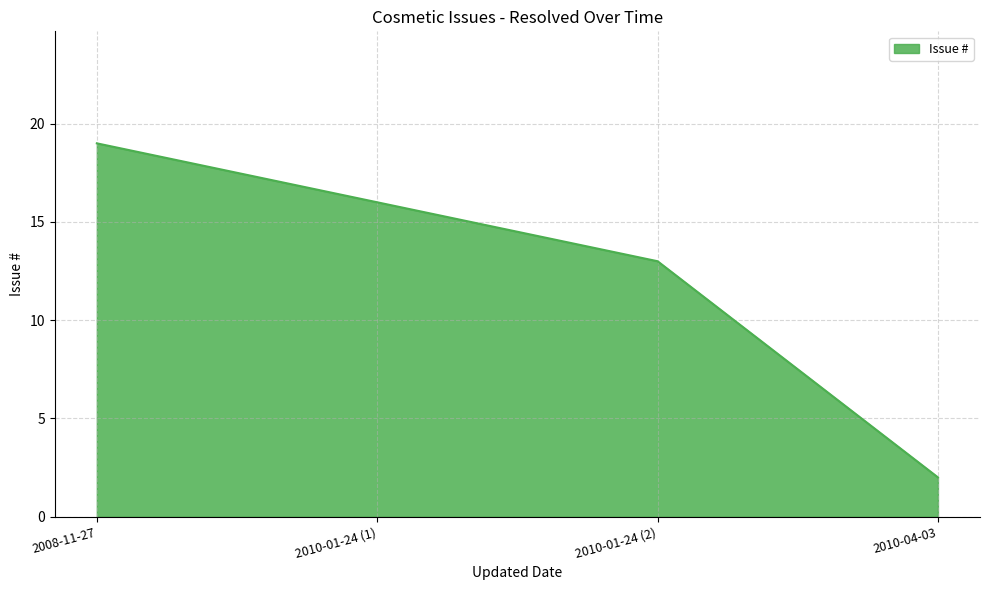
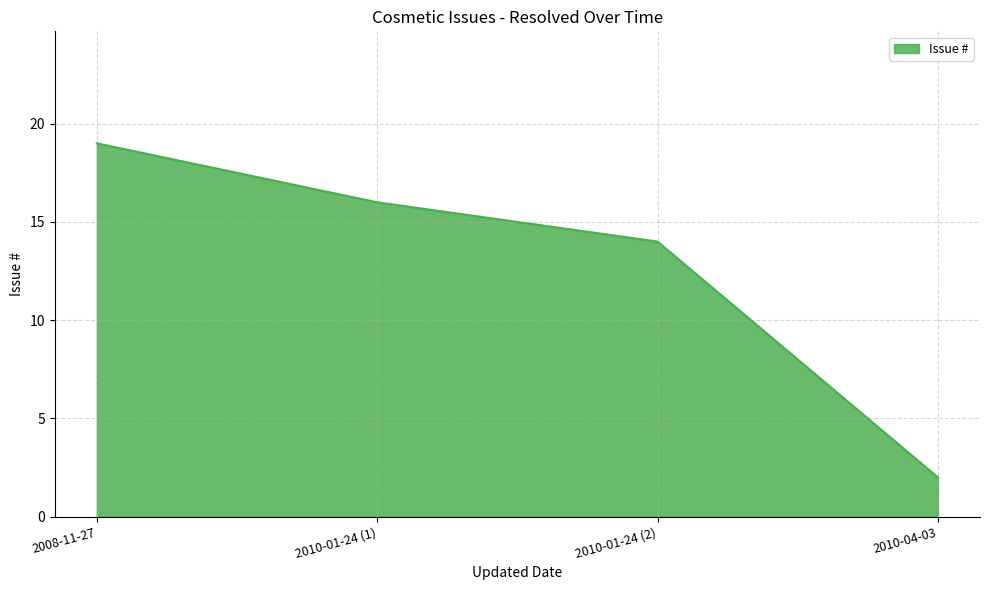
  {
    "2008-11-27": 19,
    "2010-01-24 (1)": 16,
-   "2010-01-24 (2)": 13,
+   "2010-01-24 (2)": 14,
    "2010-04-03": 2
  }
